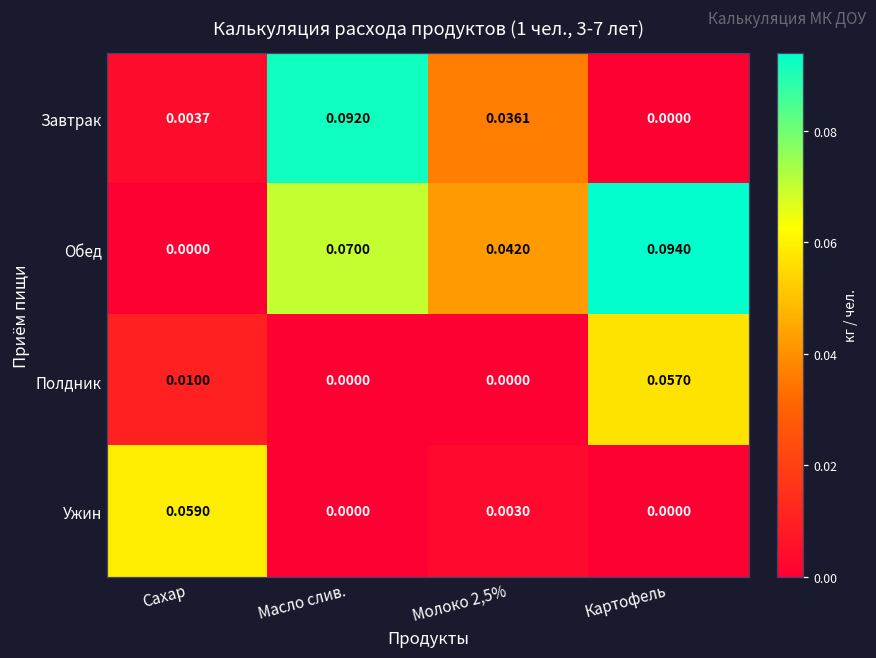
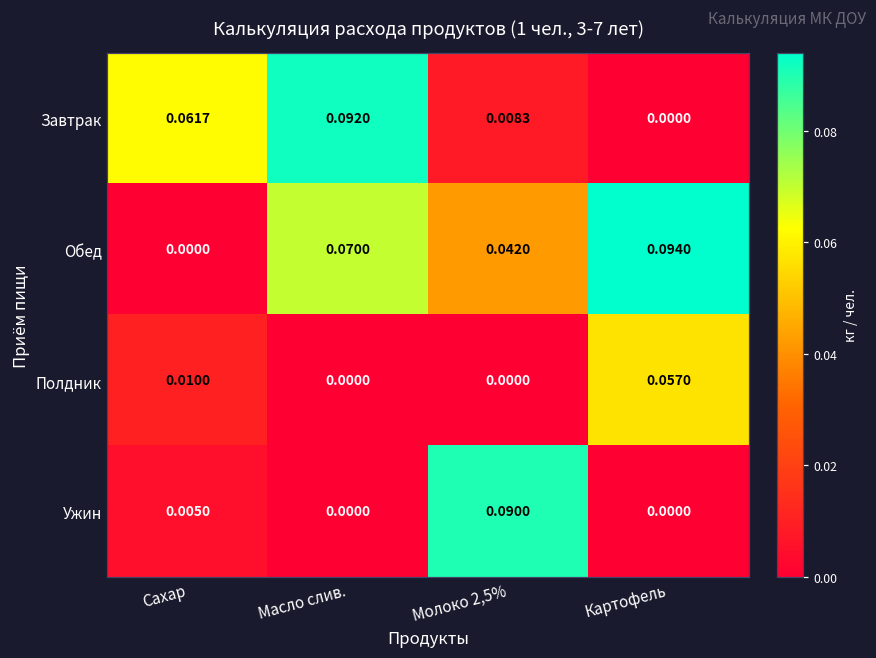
  {
    "Завтрак": {
-     "Сахар": 0.0037,
+     "Сахар": 0.0617,
      "Масло слив.": 0.0920,
-     "Молоко 2,5%": 0.0361,
+     "Молоко 2,5%": 0.0083,
      "Картофель": 0.0000
    },
    "Обед": {
      "Сахар": 0.0000,
      "Масло слив.": 0.0700,
      "Молоко 2,5%": 0.0420,
      "Картофель": 0.0940
    },
    "Полдник": {
      "Сахар": 0.0100,
      "Масло слив.": 0.0000,
      "Молоко 2,5%": 0.0000,
      "Картофель": 0.0570
    },
    "Ужин": {
-     "Сахар": 0.0590,
+     "Сахар": 0.0050,
      "Масло слив.": 0.0000,
-     "Молоко 2,5%": 0.0030,
+     "Молоко 2,5%": 0.0900,
      "Картофель": 0.0000
    }
  }
